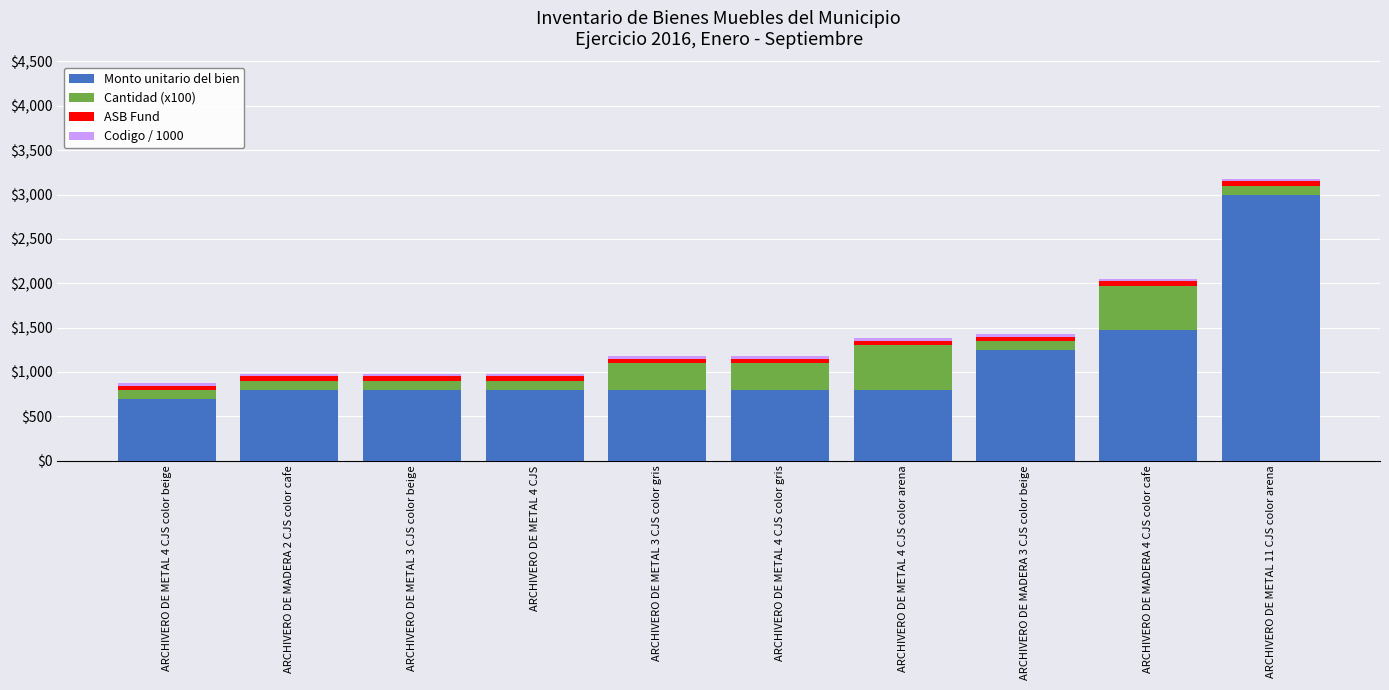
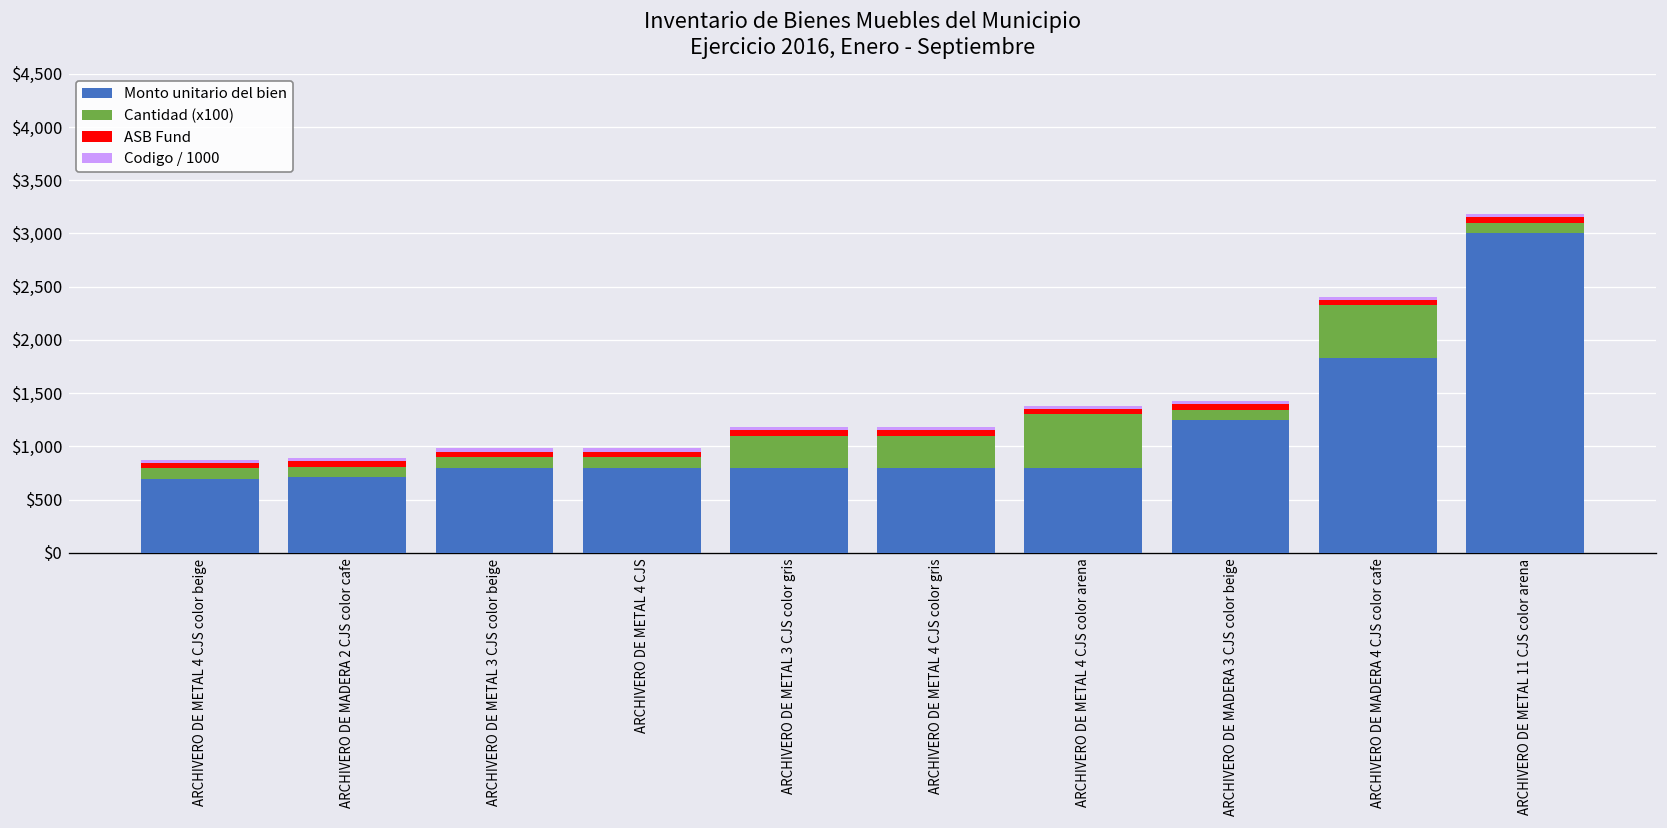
  {
    "Monto unitario del bien": {
      "ARCHIVERO DE METAL 4 CJS color beige": "$700",
-     "ARCHIVERO DE MADERA 2 CJS color cafe": "$800",
+     "ARCHIVERO DE MADERA 2 CJS color cafe": "$700",
      "ARCHIVERO DE METAL 3 CJS color beige": "$800",
      "ARCHIVERO DE METAL 4 CJS": "$800",
      "ARCHIVERO DE METAL 3 CJS color gris": "$800",
      "ARCHIVERO DE METAL 4 CJS color gris": "$800",
      "ARCHIVERO DE METAL 4 CJS color arena": "$800",
      "ARCHIVERO DE MADERA 3 CJS color beige": "$1,200",
-     "ARCHIVERO DE MADERA 4 CJS color cafe": "$1,500",
+     "ARCHIVERO DE MADERA 4 CJS color cafe": "$1,800",
      "ARCHIVERO DE METAL 11 CJS color arena": "$3,000"
    },
    "Cantidad (x100)": {
      "ARCHIVERO DE METAL 4 CJS color beige": "$100",
      "ARCHIVERO DE MADERA 2 CJS color cafe": "$100",
      "ARCHIVERO DE METAL 3 CJS color beige": "$100",
      "ARCHIVERO DE METAL 4 CJS": "$100",
      "ARCHIVERO DE METAL 3 CJS color gris": "$300",
      "ARCHIVERO DE METAL 4 CJS color gris": "$300",
      "ARCHIVERO DE METAL 4 CJS color arena": "$500",
      "ARCHIVERO DE MADERA 3 CJS color beige": "$100",
      "ARCHIVERO DE MADERA 4 CJS color cafe": "$500",
      "ARCHIVERO DE METAL 11 CJS color arena": "$100"
    },
    "ASB Fund": {
      "ARCHIVERO DE METAL 4 CJS color beige": "$100",
      "ARCHIVERO DE MADERA 2 CJS color cafe": "$100",
      "ARCHIVERO DE METAL 3 CJS color beige": "$100",
      "ARCHIVERO DE METAL 4 CJS": "$100",
      "ARCHIVERO DE METAL 3 CJS color gris": "$100",
      "ARCHIVERO DE METAL 4 CJS color gris": "$100",
      "ARCHIVERO DE METAL 4 CJS color arena": "$100",
      "ARCHIVERO DE MADERA 3 CJS color beige": "$100",
      "ARCHIVERO DE MADERA 4 CJS color cafe": "$100",
      "ARCHIVERO DE METAL 11 CJS color arena": "$100"
    },
    "Codigo / 1000": {
      "ARCHIVERO DE METAL 4 CJS color beige": "$0",
      "ARCHIVERO DE MADERA 2 CJS color cafe": "$0",
      "ARCHIVERO DE METAL 3 CJS color beige": "$0",
      "ARCHIVERO DE METAL 4 CJS": "$0",
      "ARCHIVERO DE METAL 3 CJS color gris": "$0",
      "ARCHIVERO DE METAL 4 CJS color gris": "$0",
      "ARCHIVERO DE METAL 4 CJS color arena": "$0",
      "ARCHIVERO DE MADERA 3 CJS color beige": "$0",
      "ARCHIVERO DE MADERA 4 CJS color cafe": "$0",
      "ARCHIVERO DE METAL 11 CJS color arena": "$0"
    }
  }
